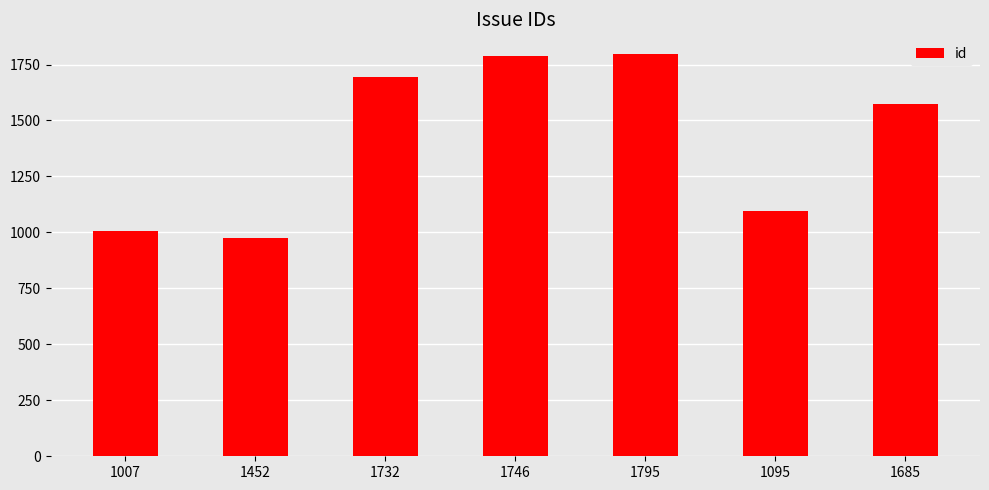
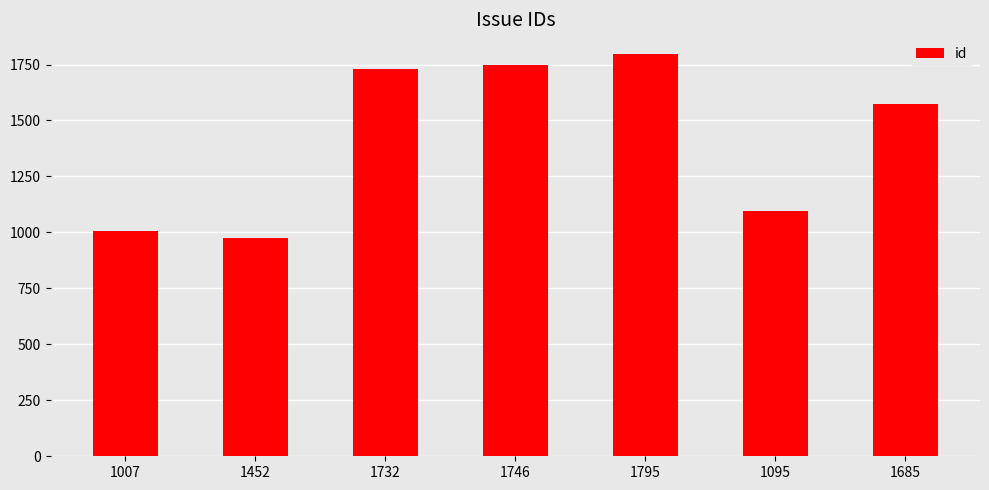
  {
    "1007": 1010,
    "1452": 980,
-   "1732": 1700,
-   "1746": 1790,
+   "1732": 1730,
+   "1746": 1750,
    "1795": 1800,
    "1095": 1100,
    "1685": 1570
  }
